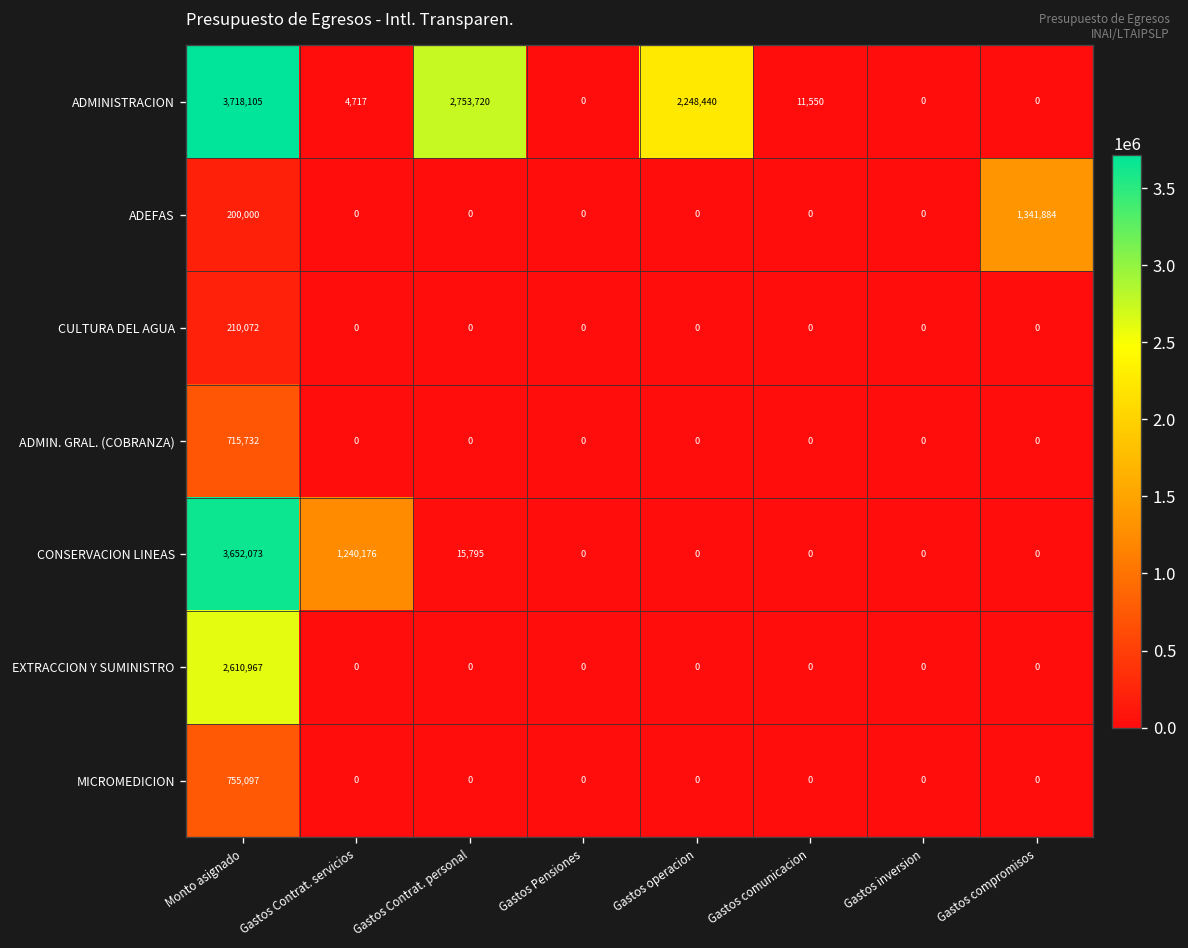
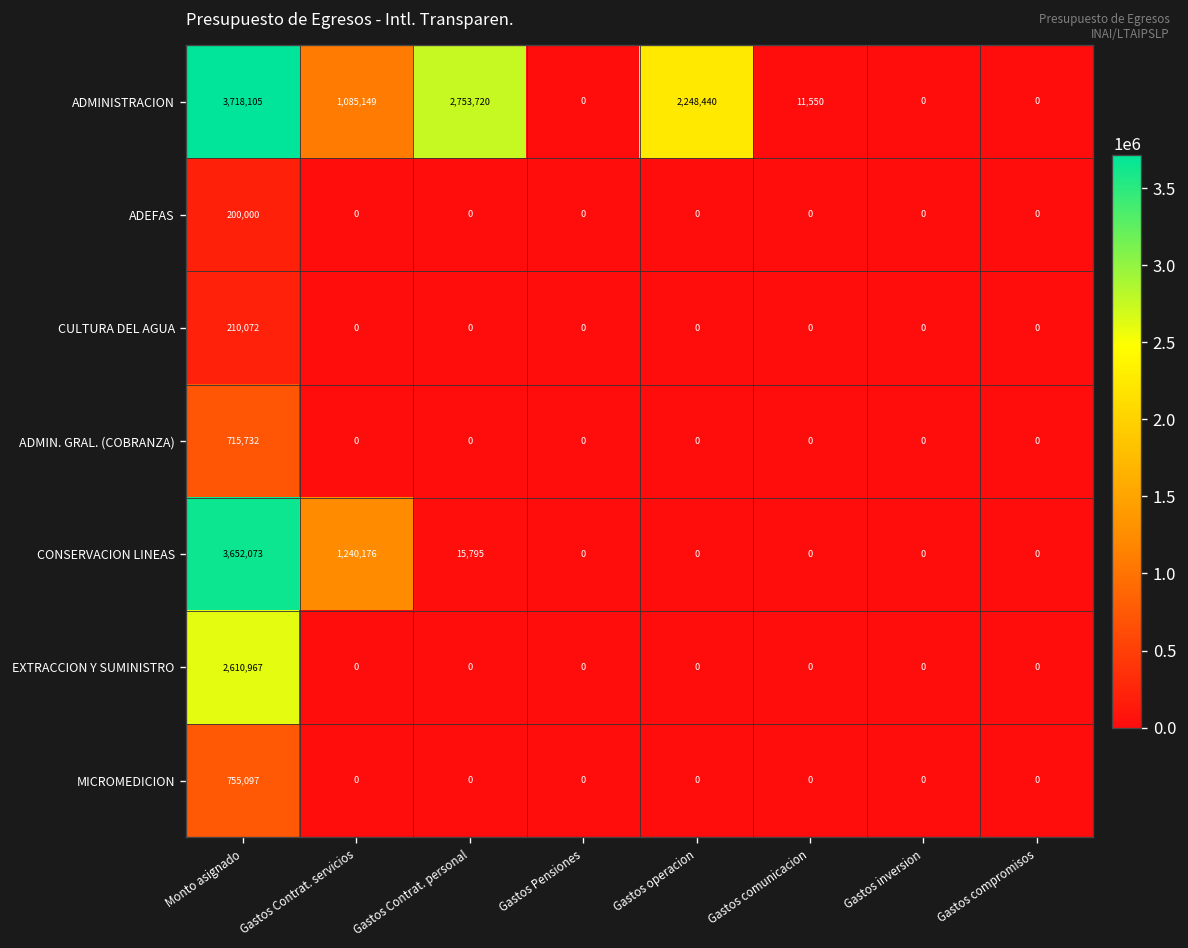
  {
    "ADMINISTRACION": {
      "Monto asignado": "3,718,105",
-     "Gastos Contrat. servicios": "4,717",
+     "Gastos Contrat. servicios": "1,085,149",
      "Gastos Contrat. personal": "2,753,720",
      "Gastos Pensiones": "0",
      "Gastos operacion": "2,248,440",
      "Gastos comunicacion": "11,550",
      "Gastos inversion": "0",
      "Gastos compromisos": "0"
    },
    "ADEFAS": {
      "Monto asignado": "200,000",
      "Gastos Contrat. servicios": "0",
      "Gastos Contrat. personal": "0",
      "Gastos Pensiones": "0",
      "Gastos operacion": "0",
      "Gastos comunicacion": "0",
      "Gastos inversion": "0",
-     "Gastos compromisos": "1,341,884"
+     "Gastos compromisos": "0"
    },
    "CULTURA DEL AGUA": {
      "Monto asignado": "210,072",
      "Gastos Contrat. servicios": "0",
      "Gastos Contrat. personal": "0",
      "Gastos Pensiones": "0",
      "Gastos operacion": "0",
      "Gastos comunicacion": "0",
      "Gastos inversion": "0",
      "Gastos compromisos": "0"
    },
    "ADMIN. GRAL. (COBRANZA)": {
      "Monto asignado": "715,732",
      "Gastos Contrat. servicios": "0",
      "Gastos Contrat. personal": "0",
      "Gastos Pensiones": "0",
      "Gastos operacion": "0",
      "Gastos comunicacion": "0",
      "Gastos inversion": "0",
      "Gastos compromisos": "0"
    },
    "CONSERVACION LINEAS": {
      "Monto asignado": "3,652,073",
      "Gastos Contrat. servicios": "1,240,176",
      "Gastos Contrat. personal": "15,795",
      "Gastos Pensiones": "0",
      "Gastos operacion": "0",
      "Gastos comunicacion": "0",
      "Gastos inversion": "0",
      "Gastos compromisos": "0"
    },
    "EXTRACCION Y SUMINISTRO": {
      "Monto asignado": "2,610,967",
      "Gastos Contrat. servicios": "0",
      "Gastos Contrat. personal": "0",
      "Gastos Pensiones": "0",
      "Gastos operacion": "0",
      "Gastos comunicacion": "0",
      "Gastos inversion": "0",
      "Gastos compromisos": "0"
    },
    "MICROMEDICION": {
      "Monto asignado": "755,097",
      "Gastos Contrat. servicios": "0",
      "Gastos Contrat. personal": "0",
      "Gastos Pensiones": "0",
      "Gastos operacion": "0",
      "Gastos comunicacion": "0",
      "Gastos inversion": "0",
      "Gastos compromisos": "0"
    }
  }
